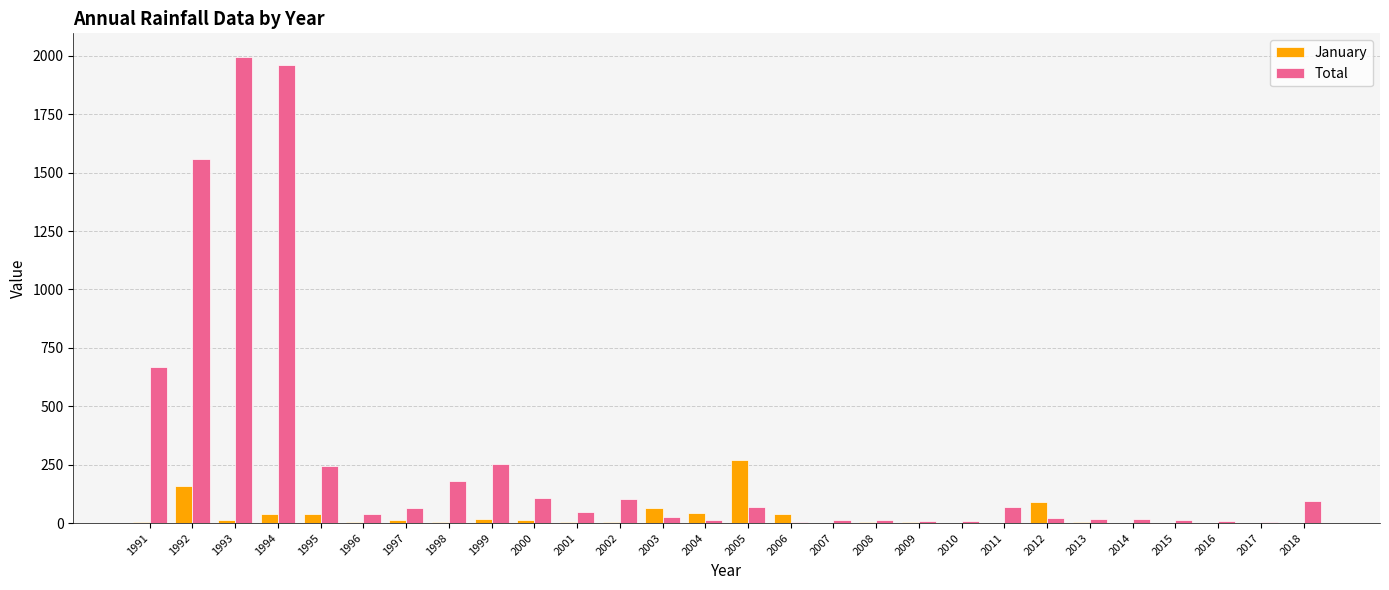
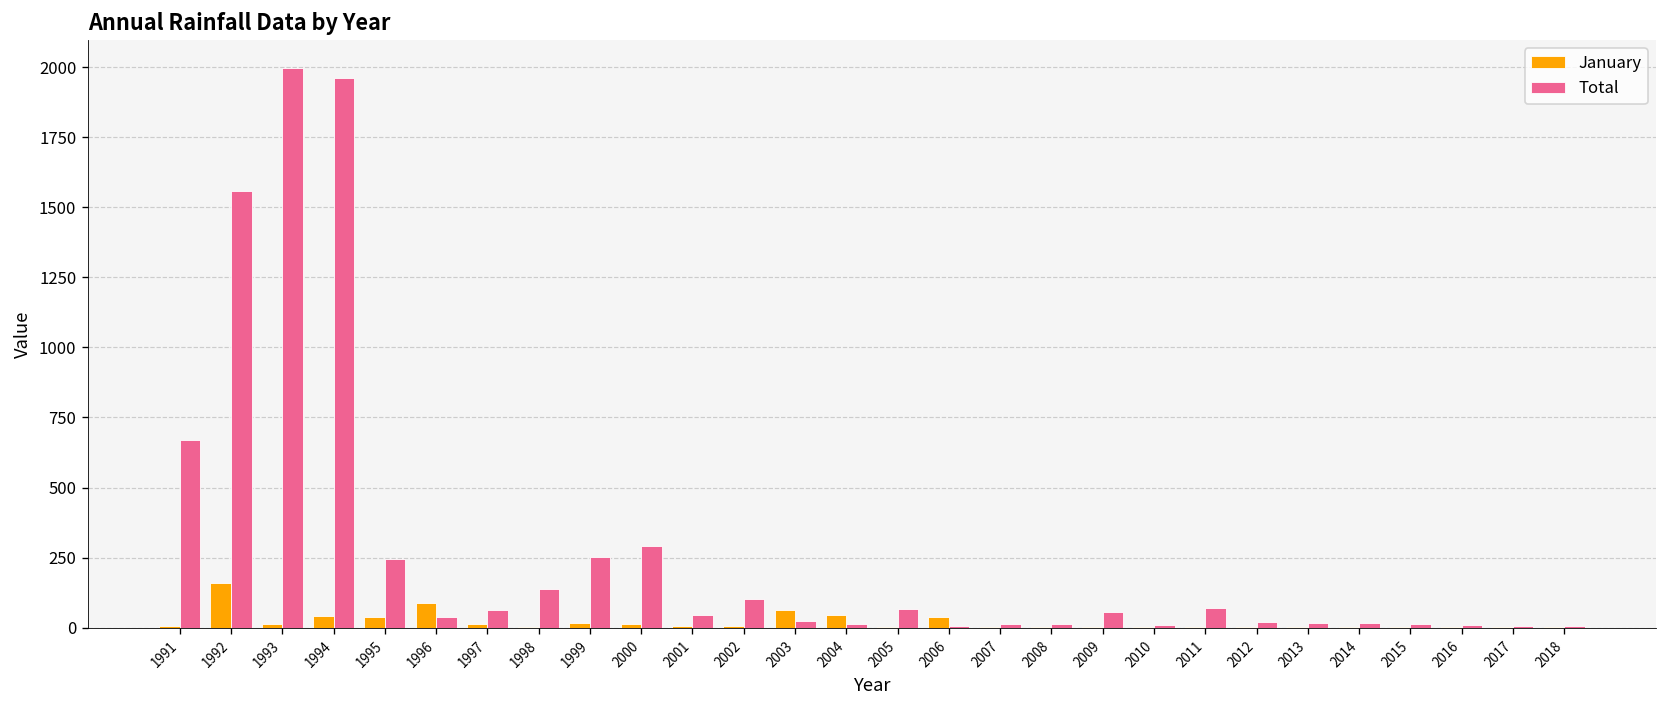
  {
    "January": {
      "1992": 160,
      "1993": 10,
      "1994": 40,
      "1995": 40,
-     "1996": 10,
+     "1996": 90,
      "1997": 10,
      "1999": 20,
      "2000": 10,
      "2003": 60,
      "2004": 40,
-     "2005": 270,
+     "2005": 0,
      "2006": 40,
-     "2012": 90
+     "2012": 0
    },
    "Total": {
      "1991": 670,
      "1992": 1560,
      "1993": 2000,
      "1994": 1960,
      "1995": 240,
      "1996": 40,
      "1997": 60,
-     "1998": 180,
+     "1998": 140,
      "1999": 250,
-     "2000": 110,
+     "2000": 290,
      "2001": 50,
      "2002": 100,
      "2003": 30,
      "2004": 10,
      "2005": 70,
      "2007": 10,
      "2008": 10,
-     "2009": 10,
+     "2009": 60,
      "2011": 70,
      "2012": 20,
      "2013": 20,
      "2014": 20,
      "2015": 10,
-     "2018": 90
+     "2018": 10
    }
  }
